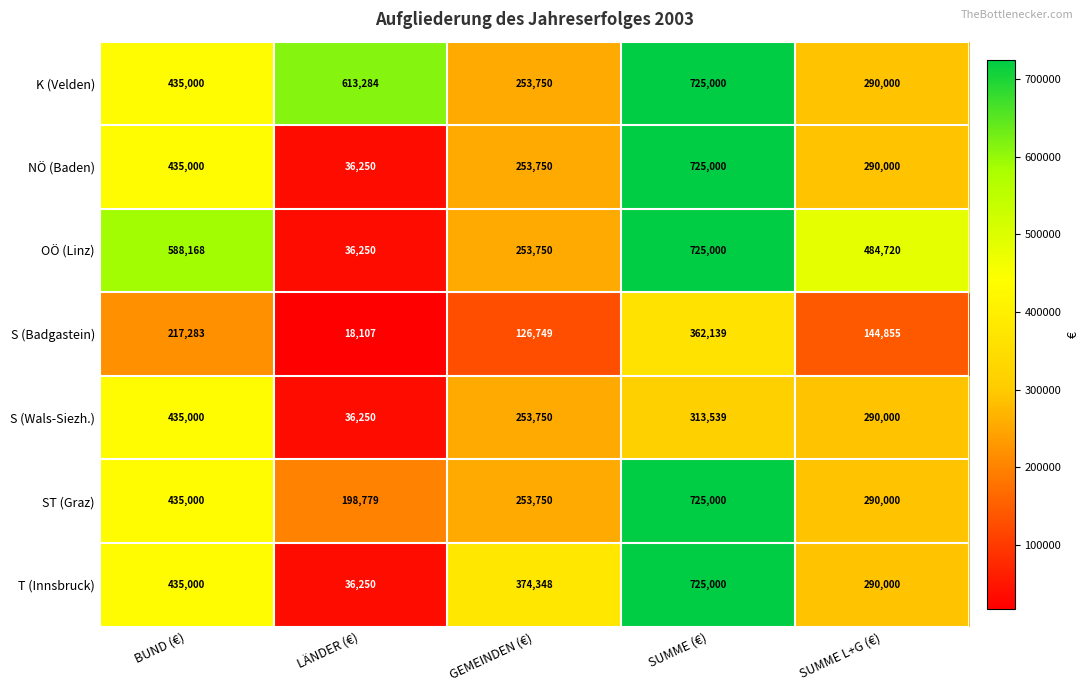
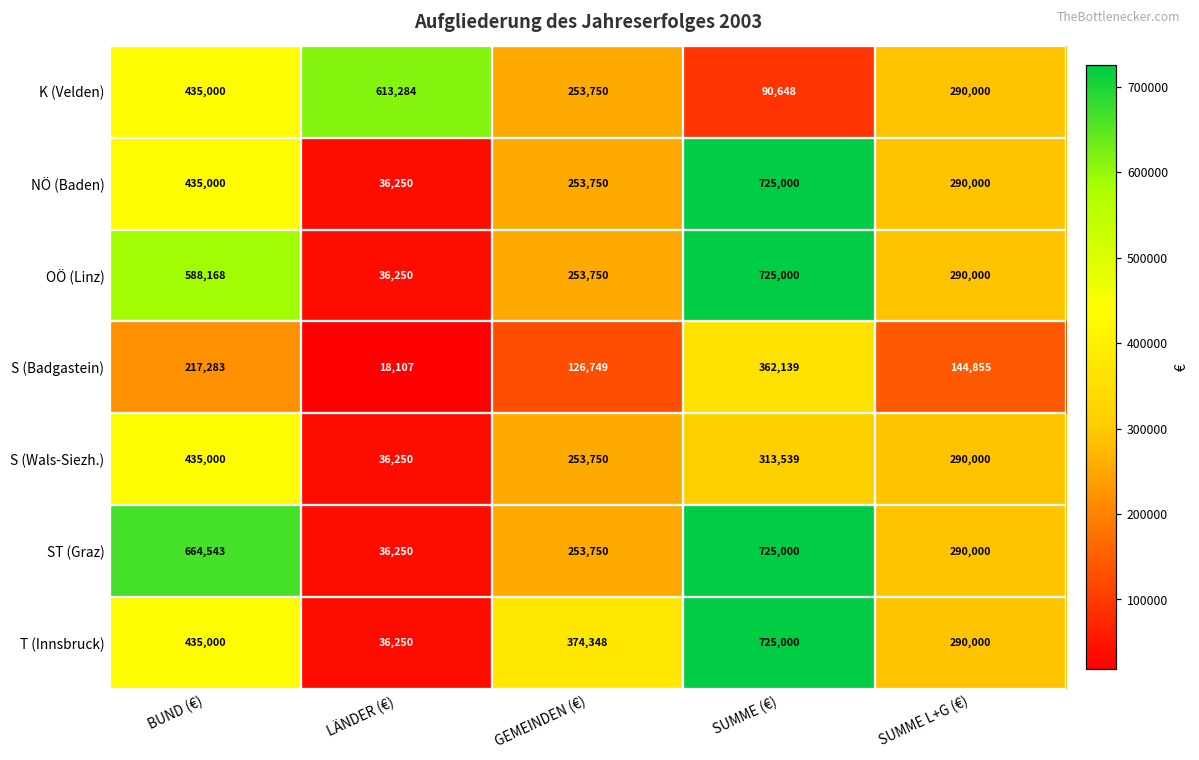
  {
    "K (Velden)": {
      "BUND (€)": "435,000",
      "LÄNDER (€)": "613,284",
      "GEMEINDEN (€)": "253,750",
-     "SUMME (€)": "725,000",
+     "SUMME (€)": "90,648",
      "SUMME L+G (€)": "290,000"
    },
    "NÖ (Baden)": {
      "BUND (€)": "435,000",
      "LÄNDER (€)": "36,250",
      "GEMEINDEN (€)": "253,750",
      "SUMME (€)": "725,000",
      "SUMME L+G (€)": "290,000"
    },
    "OÖ (Linz)": {
      "BUND (€)": "588,168",
      "LÄNDER (€)": "36,250",
      "GEMEINDEN (€)": "253,750",
      "SUMME (€)": "725,000",
-     "SUMME L+G (€)": "484,720"
+     "SUMME L+G (€)": "290,000"
    },
    "S (Badgastein)": {
      "BUND (€)": "217,283",
      "LÄNDER (€)": "18,107",
      "GEMEINDEN (€)": "126,749",
      "SUMME (€)": "362,139",
      "SUMME L+G (€)": "144,855"
    },
    "S (Wals-Siezh.)": {
      "BUND (€)": "435,000",
      "LÄNDER (€)": "36,250",
      "GEMEINDEN (€)": "253,750",
      "SUMME (€)": "313,539",
      "SUMME L+G (€)": "290,000"
    },
    "ST (Graz)": {
-     "BUND (€)": "435,000",
-     "LÄNDER (€)": "198,779",
+     "BUND (€)": "664,543",
+     "LÄNDER (€)": "36,250",
      "GEMEINDEN (€)": "253,750",
      "SUMME (€)": "725,000",
      "SUMME L+G (€)": "290,000"
    },
    "T (Innsbruck)": {
      "BUND (€)": "435,000",
      "LÄNDER (€)": "36,250",
      "GEMEINDEN (€)": "374,348",
      "SUMME (€)": "725,000",
      "SUMME L+G (€)": "290,000"
    }
  }
